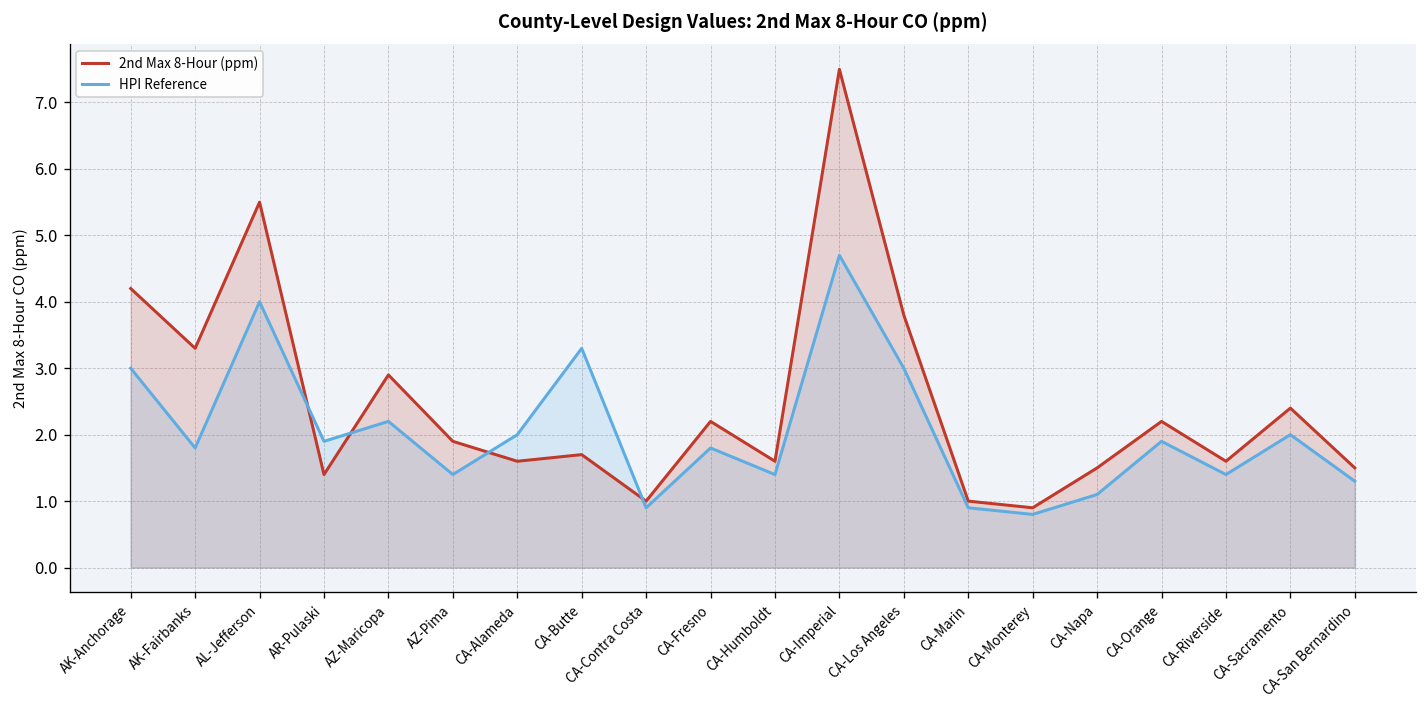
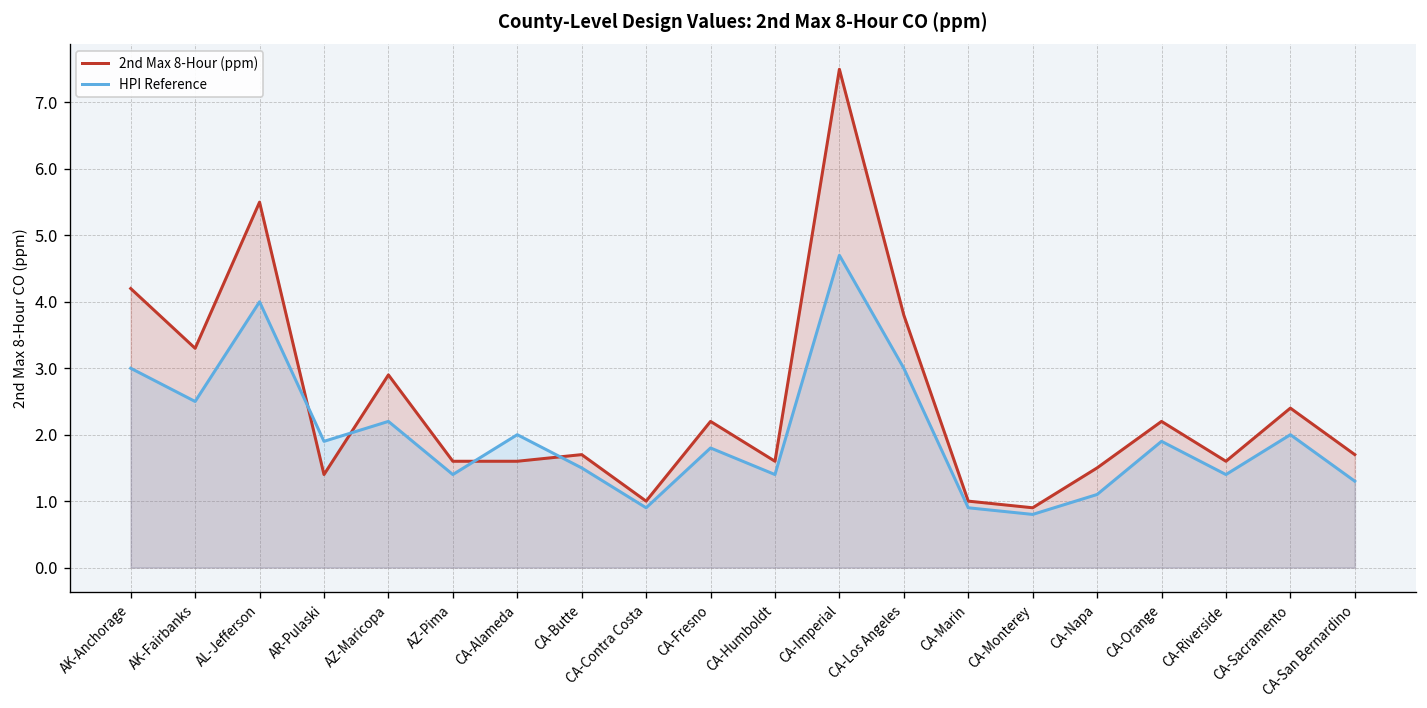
  {
    "2nd Max 8-Hour (ppm)": {
      "AK-Anchorage": 4.2,
      "AK-Fairbanks": 3.3,
      "AL-Jefferson": 5.5,
      "AR-Pulaski": 1.4,
      "AZ-Maricopa": 2.9,
-     "AZ-Pima": 1.9,
+     "AZ-Pima": 1.6,
      "CA-Alameda": 1.6,
      "CA-Butte": 1.7,
      "CA-Contra Costa": 1.0,
      "CA-Fresno": 2.2,
      "CA-Humboldt": 1.6,
      "CA-Imperial": 7.5,
      "CA-Los Angeles": 3.8,
      "CA-Marin": 1.0,
      "CA-Monterey": 0.9,
      "CA-Napa": 1.5,
      "CA-Orange": 2.2,
      "CA-Riverside": 1.6,
      "CA-Sacramento": 2.4,
-     "CA-San Bernardino": 1.5
+     "CA-San Bernardino": 1.7
    },
    "HPI Reference": {
      "AK-Anchorage": 3.0,
-     "AK-Fairbanks": 1.8,
+     "AK-Fairbanks": 2.5,
      "AL-Jefferson": 4.0,
      "AR-Pulaski": 1.9,
      "AZ-Maricopa": 2.2,
      "AZ-Pima": 1.4,
      "CA-Alameda": 2.0,
-     "CA-Butte": 3.3,
+     "CA-Butte": 1.5,
      "CA-Contra Costa": 0.9,
      "CA-Fresno": 1.8,
      "CA-Humboldt": 1.4,
      "CA-Imperial": 4.7,
      "CA-Los Angeles": 3.0,
      "CA-Marin": 0.9,
      "CA-Monterey": 0.8,
      "CA-Napa": 1.1,
      "CA-Orange": 1.9,
      "CA-Riverside": 1.4,
      "CA-Sacramento": 2.0,
      "CA-San Bernardino": 1.3
    }
  }
